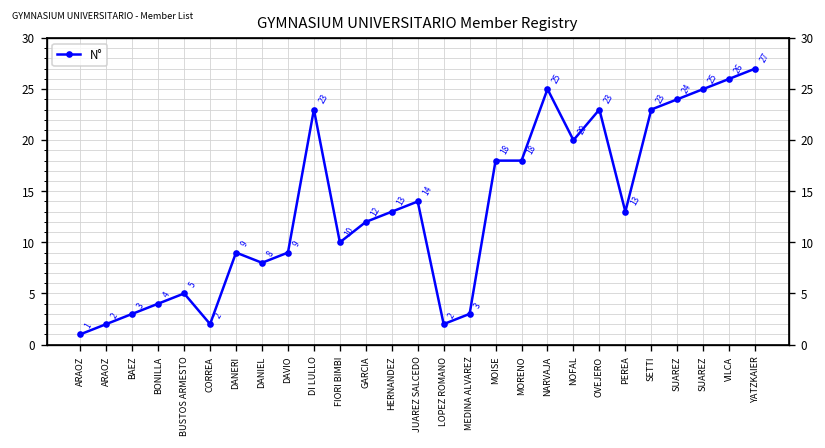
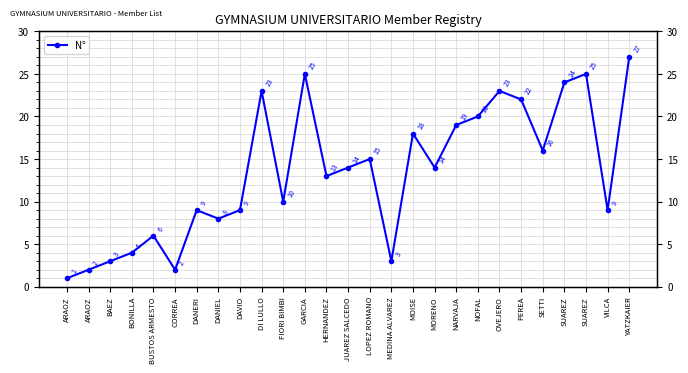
  {
    "BAEZ": 3,
    "BONILLA": 4,
-   "BUSTOS ARMESTO": 5,
+   "BUSTOS ARMESTO": 6,
    "CORREA": 2,
    "DANERI": 9,
    "DANIEL": 8,
    "DAVIO": 9,
    "DI LULLO": 23,
    "FIORI BIMBI": 10,
-   "GARCIA": 12,
+   "GARCIA": 25,
    "HERNANDEZ": 13,
    "JUAREZ SALCEDO": 14,
-   "LOPEZ ROMANO": 2,
+   "LOPEZ ROMANO": 15,
    "MEDINA ALVAREZ": 3,
    "MOISE": 18,
-   "MORENO": 18,
-   "NARVAJA": 25,
+   "MORENO": 14,
+   "NARVAJA": 19,
    "NOFAL": 20,
    "OVEJERO": 23,
-   "PEREA": 13,
-   "SETTI": 23,
-   "VILCA": 26,
+   "PEREA": 22,
+   "SETTI": 16,
+   "VILCA": 9,
    "YATZKAIER": 27
  }
